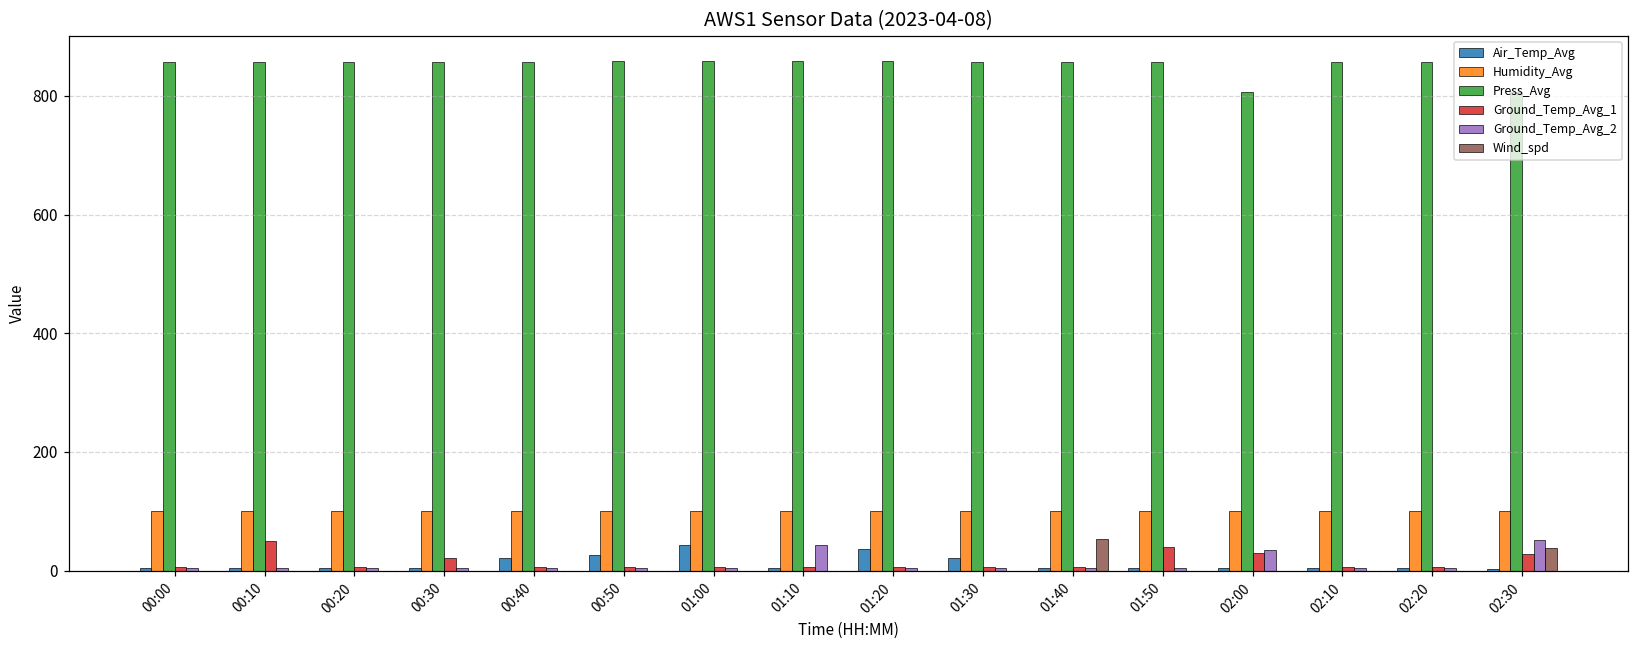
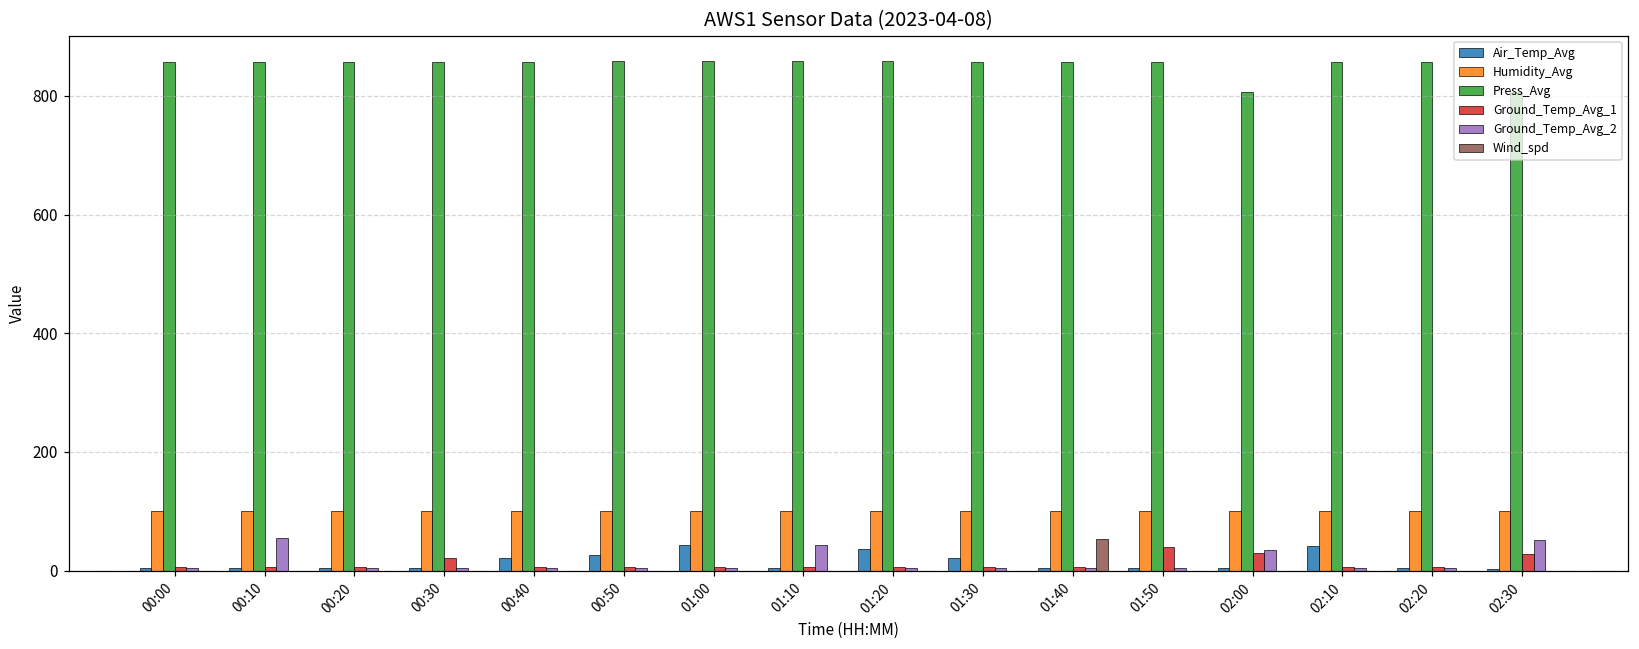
  {
    "Air_Temp_Avg": {
      "00:00": 10,
      "00:10": 0,
      "00:20": 0,
      "00:30": 0,
      "00:40": 20,
      "00:50": 30,
      "01:00": 40,
      "01:10": 0,
      "01:20": 40,
      "01:30": 20,
-     "02:10": 0
+     "02:10": 40
    },
    "Humidity_Avg": {
      "00:00": 100,
      "00:10": 100,
      "00:20": 100,
      "00:30": 100,
      "00:40": 100,
      "00:50": 100,
      "01:00": 100,
      "01:10": 100,
      "01:20": 100,
      "01:30": 100,
      "01:40": 100,
      "01:50": 100,
      "02:00": 100,
      "02:10": 100,
      "02:20": 100,
      "02:30": 100
    },
    "Press_Avg": {
      "00:00": 860,
      "00:10": 860,
      "00:20": 860,
      "00:30": 860,
      "00:40": 860,
      "00:50": 860,
      "01:00": 860,
      "01:10": 860,
      "01:20": 860,
      "01:30": 860,
      "01:40": 860,
      "01:50": 860,
      "02:00": 810,
      "02:10": 860,
      "02:20": 860
    },
    "Ground_Temp_Avg_1": {
      "00:00": 10,
-     "00:10": 50,
+     "00:10": 10,
      "00:20": 10,
      "00:30": 20,
      "00:40": 10,
      "00:50": 10,
      "01:00": 10,
      "01:10": 10,
      "01:20": 10,
      "01:30": 10,
      "01:40": 10,
      "01:50": 40,
      "02:00": 30,
      "02:10": 10,
      "02:20": 10,
      "02:30": 30
    },
    "Ground_Temp_Avg_2": {
      "00:00": 10,
-     "00:10": 10,
+     "00:10": 50,
      "00:20": 10,
      "00:30": 10,
      "00:40": 10,
      "00:50": 10,
      "01:00": 10,
      "01:10": 40,
      "01:20": 10,
      "01:30": 10,
      "01:40": 10,
      "01:50": 10,
      "02:00": 30,
      "02:10": 10,
      "02:20": 10,
      "02:30": 50
    },
    "Wind_spd": {
      "01:40": 50,
-     "02:30": 40
+     "02:30": 0
    }
  }
